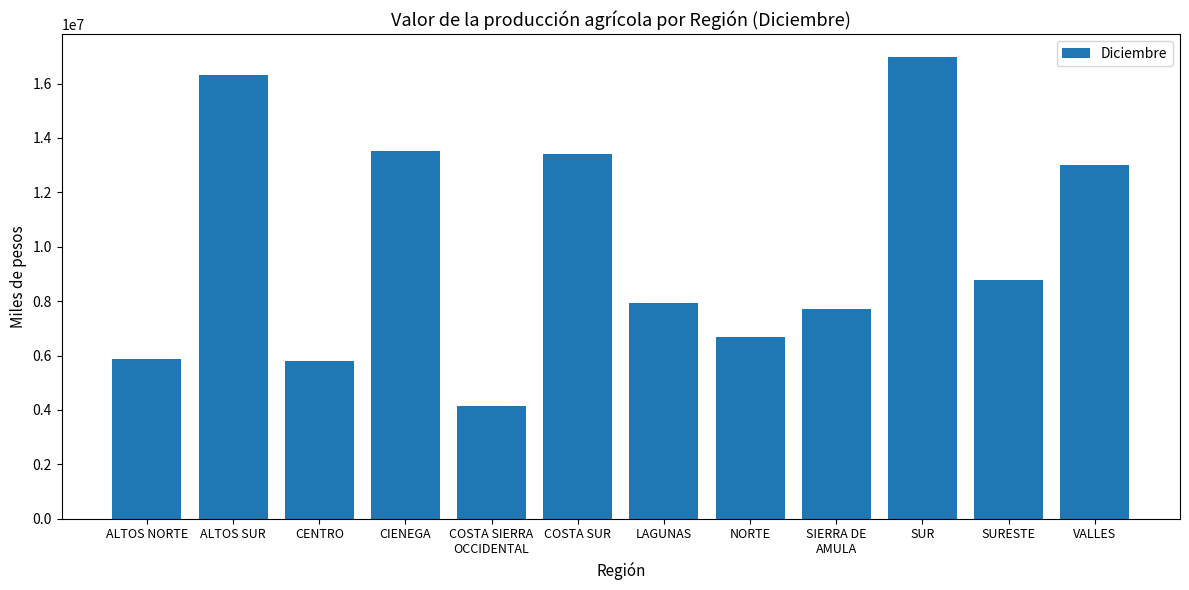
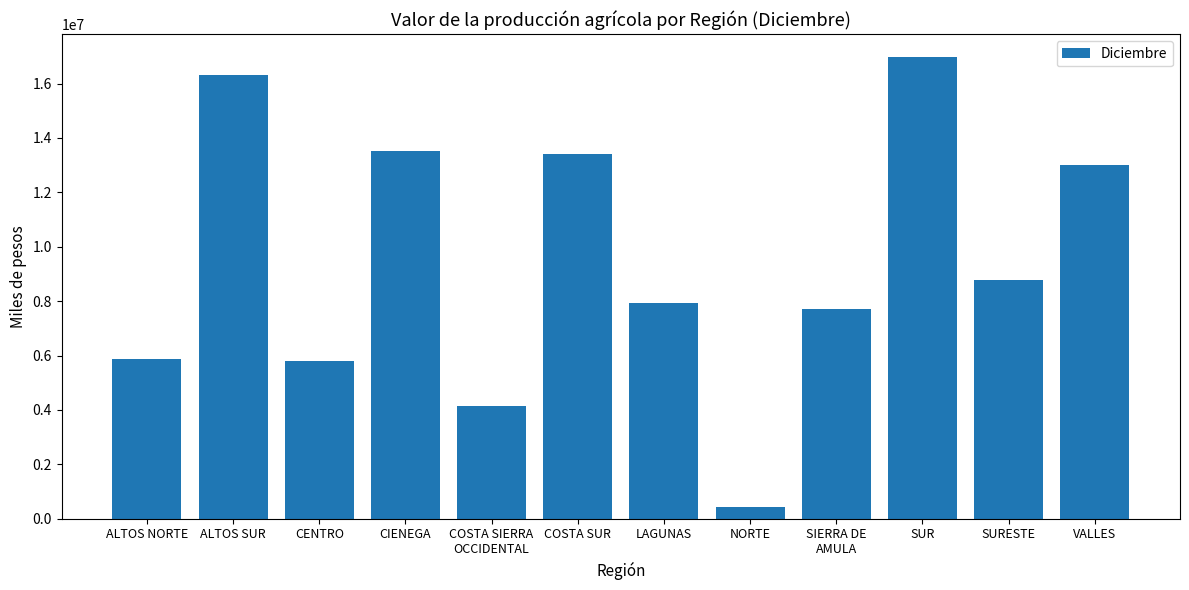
  {
    "ALTOS NORTE": 5900000,
    "ALTOS SUR": 16300000,
    "CENTRO": 5800000,
    "CIENEGA": 13500000,
    "COSTA SIERRA OCCIDENTAL": 4100000,
    "COSTA SUR": 13400000,
    "LAGUNAS": 7900000,
-   "NORTE": 6700000,
+   "NORTE": 400000,
    "SIERRA DE AMULA": 7700000,
    "SUR": 17000000,
    "SURESTE": 8800000,
    "VALLES": 13000000
  }
